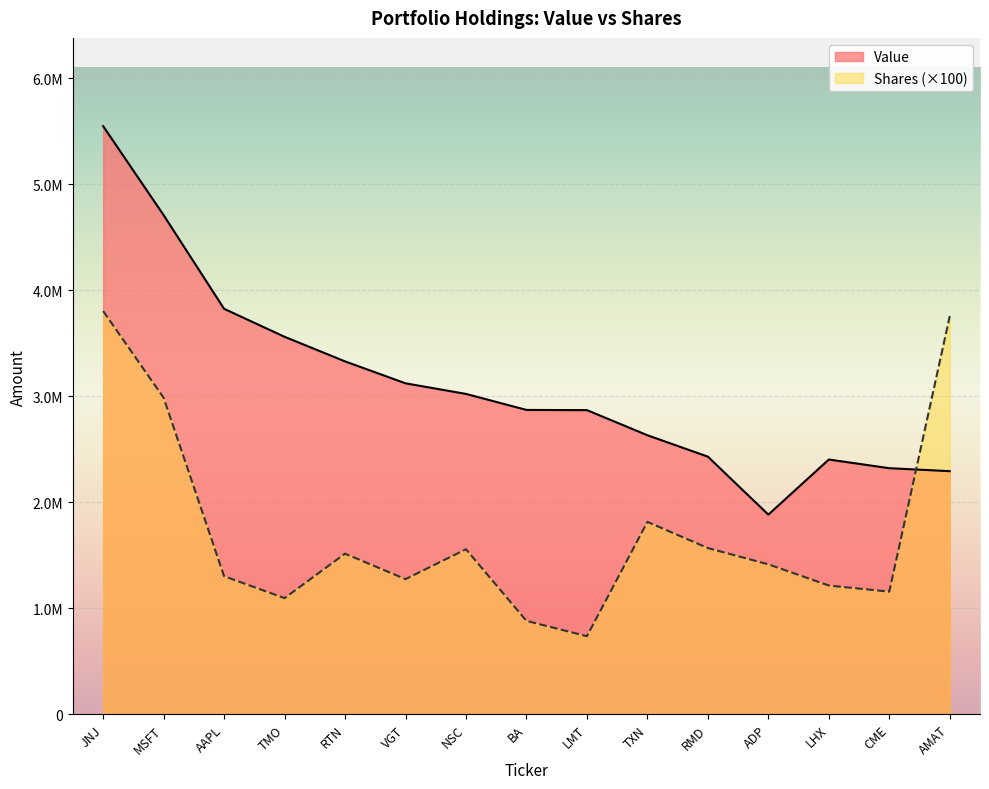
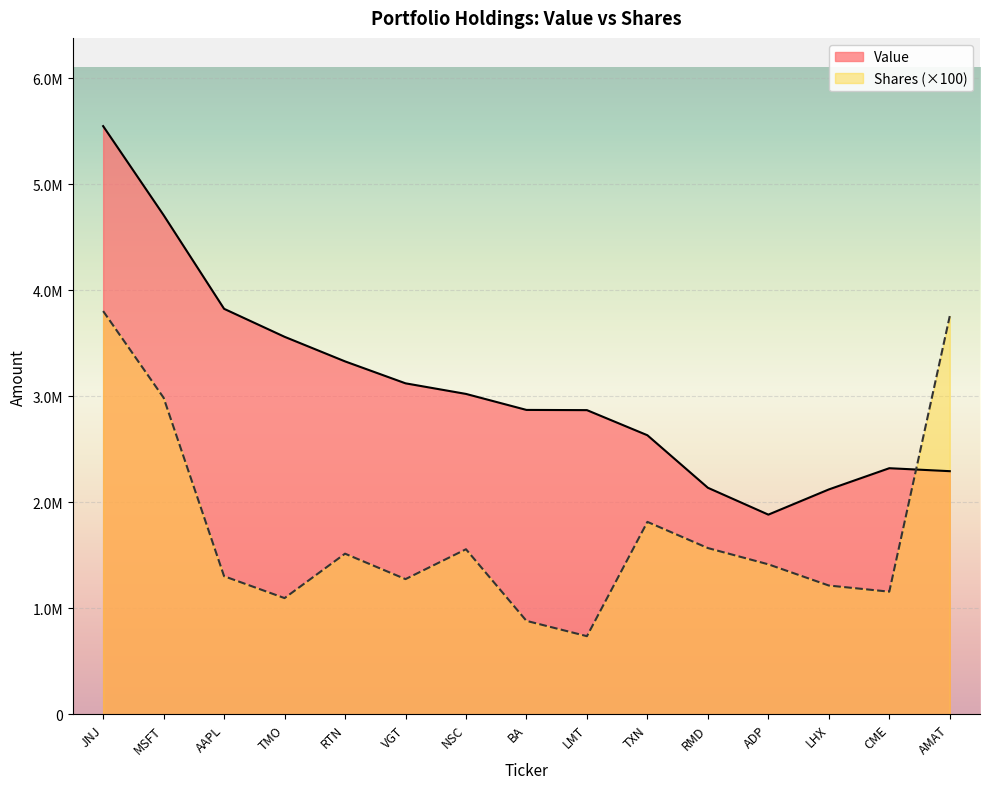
  {
    "Value": {
      "JNJ": 5550000,
      "MSFT": 4710000,
      "AAPL": 3830000,
      "TMO": 3560000,
      "RTN": 3330000,
      "VGT": 3120000,
      "NSC": 3020000,
      "BA": 2870000,
      "LMT": 2870000,
      "TXN": 2630000,
-     "RMD": 2430000,
+     "RMD": 2140000,
      "ADP": 1880000,
-     "LHX": 2400000,
+     "LHX": 2120000,
      "CME": 2320000,
      "AMAT": 2290000
    },
    "Shares (×100)": {
      "JNJ": 3800000,
      "MSFT": 2990000,
      "AAPL": 1300000,
      "TMO": 1100000,
      "RTN": 1520000,
      "VGT": 1280000,
      "NSC": 1560000,
      "BA": 880000,
      "LMT": 740000,
      "TXN": 1820000,
      "RMD": 1570000,
      "ADP": 1420000,
      "LHX": 1220000,
      "CME": 1160000,
      "AMAT": 3760000
    }
  }
